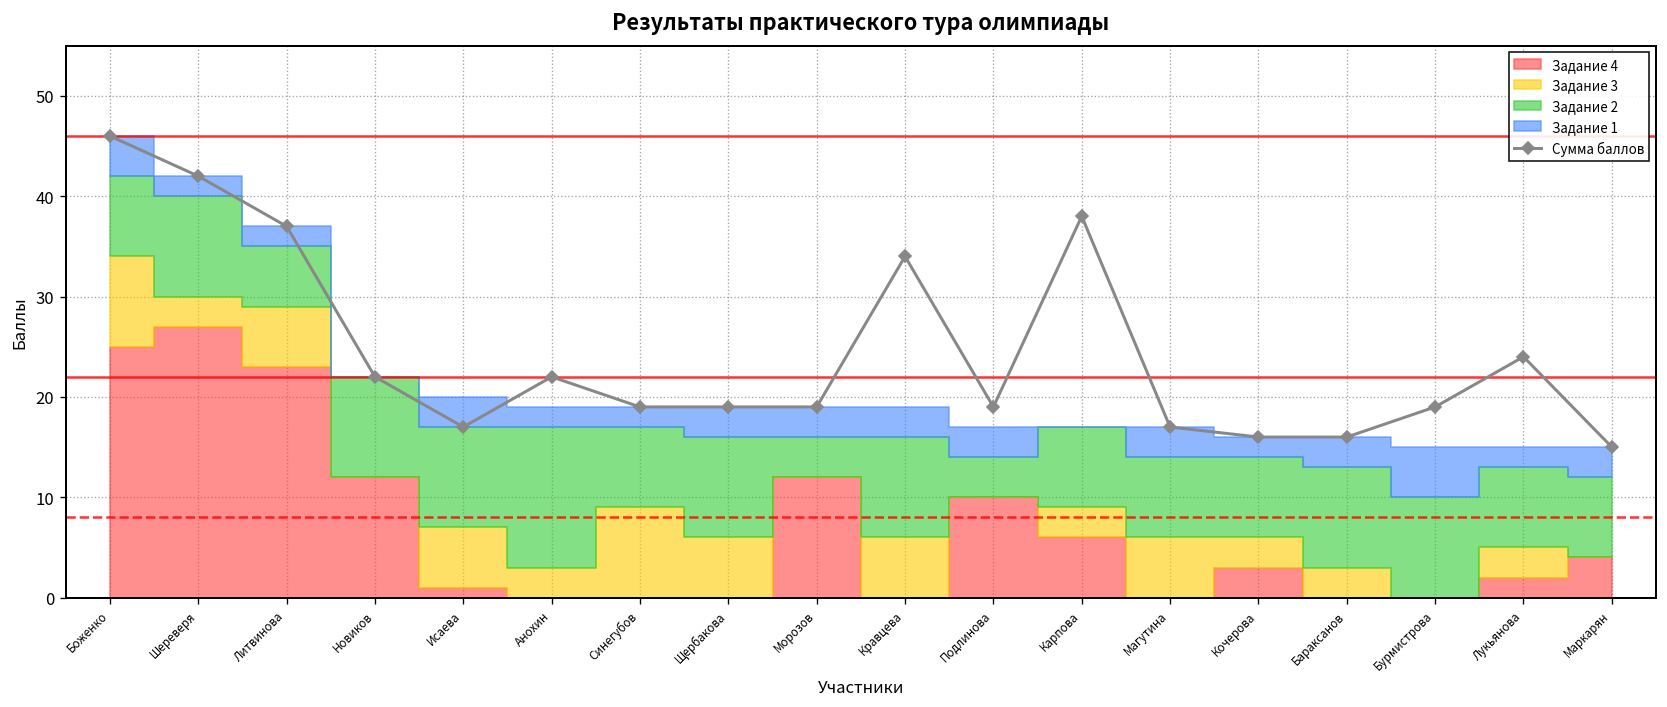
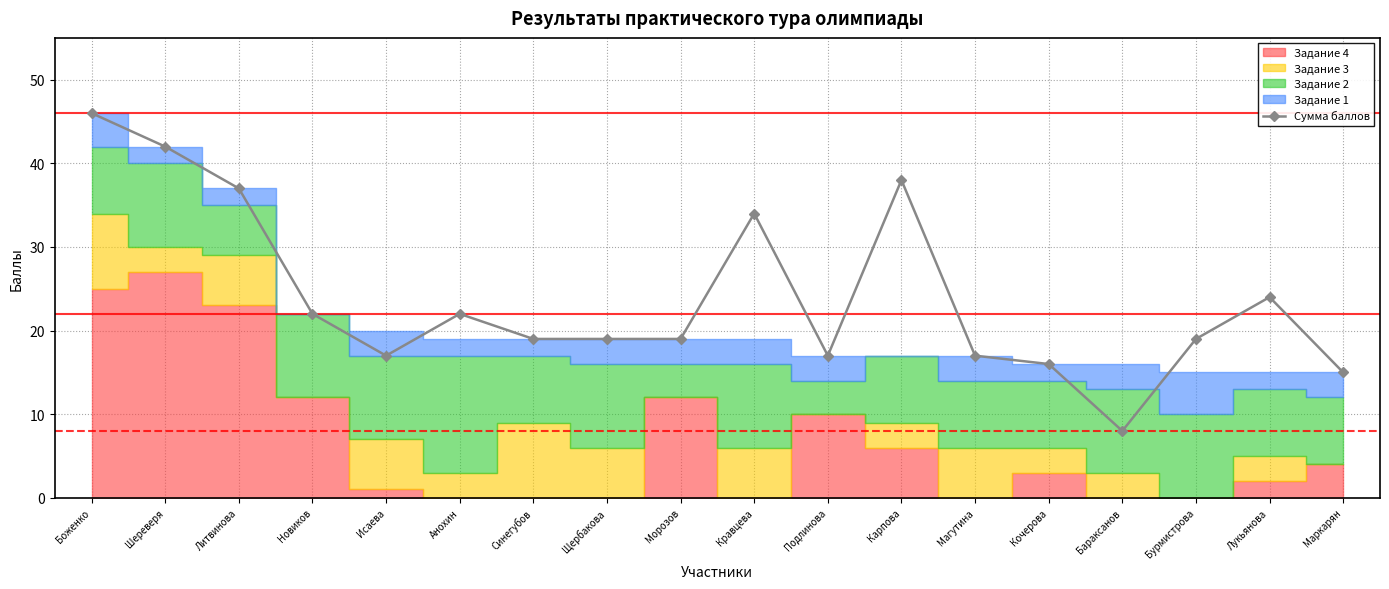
  {
    "Сумма баллов": {
      "Шереверя": 42,
      "Литвинова": 37,
      "Новиков": 22,
      "Исаева": 17,
      "Анохин": 22,
      "Синегубов": 19,
      "Щербакова": 19,
      "Морозов": 19,
      "Кравцева": 34,
-     "Подлинова": 19,
+     "Подлинова": 17,
      "Карпова": 38,
      "Магутина": 17,
      "Кочерова": 16,
-     "Бараксанов": 16,
+     "Бараксанов": 8,
      "Бурмистрова": 19,
      "Лукьянова": 24
    }
  }
